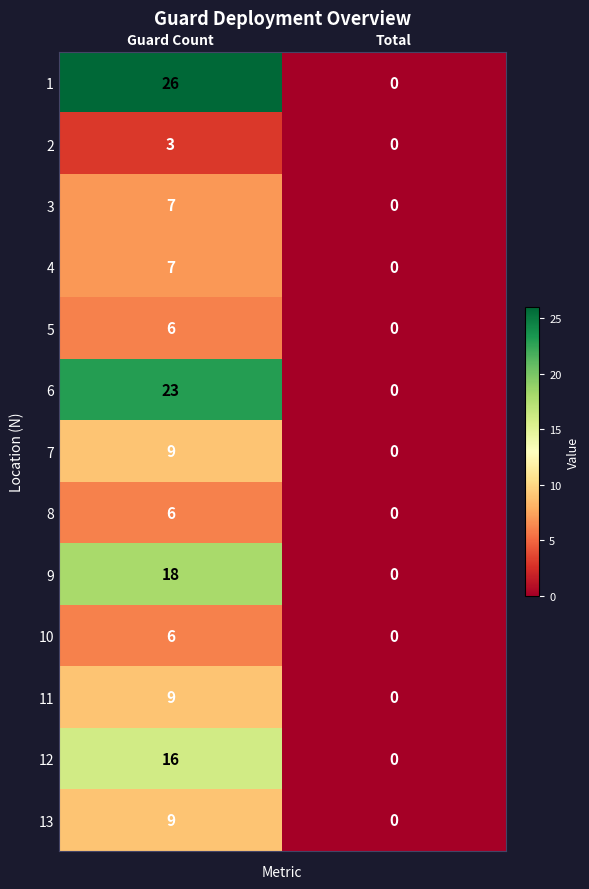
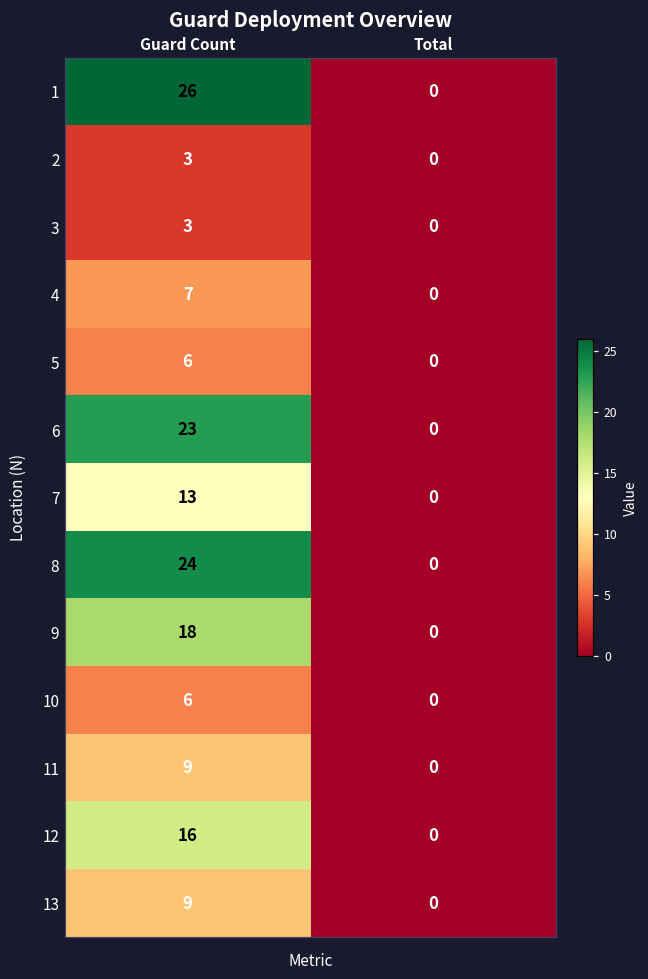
  {
    "1": {
      "Guard Count": 26,
      "Total": 0
    },
    "2": {
      "Guard Count": 3,
      "Total": 0
    },
    "3": {
-     "Guard Count": 7,
+     "Guard Count": 3,
      "Total": 0
    },
    "4": {
      "Guard Count": 7,
      "Total": 0
    },
    "5": {
      "Guard Count": 6,
      "Total": 0
    },
    "6": {
      "Guard Count": 23,
      "Total": 0
    },
    "7": {
-     "Guard Count": 9,
+     "Guard Count": 13,
      "Total": 0
    },
    "8": {
-     "Guard Count": 6,
+     "Guard Count": 24,
      "Total": 0
    },
    "9": {
      "Guard Count": 18,
      "Total": 0
    },
    "10": {
      "Guard Count": 6,
      "Total": 0
    },
    "11": {
      "Guard Count": 9,
      "Total": 0
    },
    "12": {
      "Guard Count": 16,
      "Total": 0
    },
    "13": {
      "Guard Count": 9,
      "Total": 0
    }
  }
